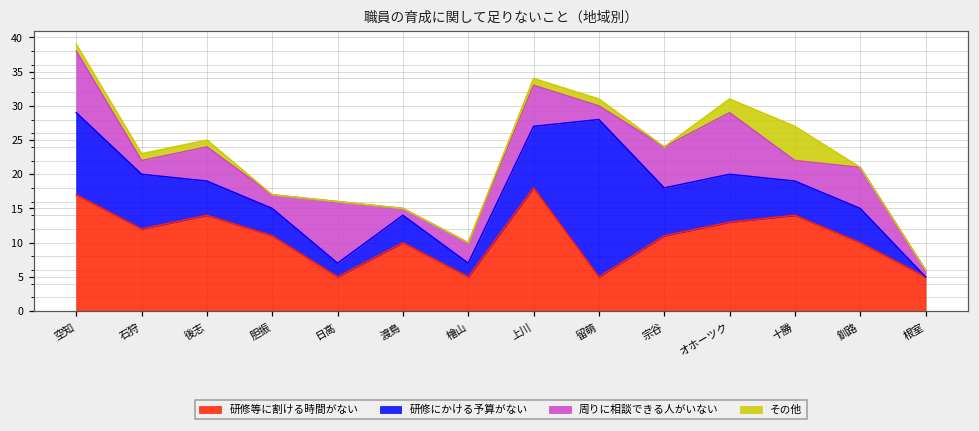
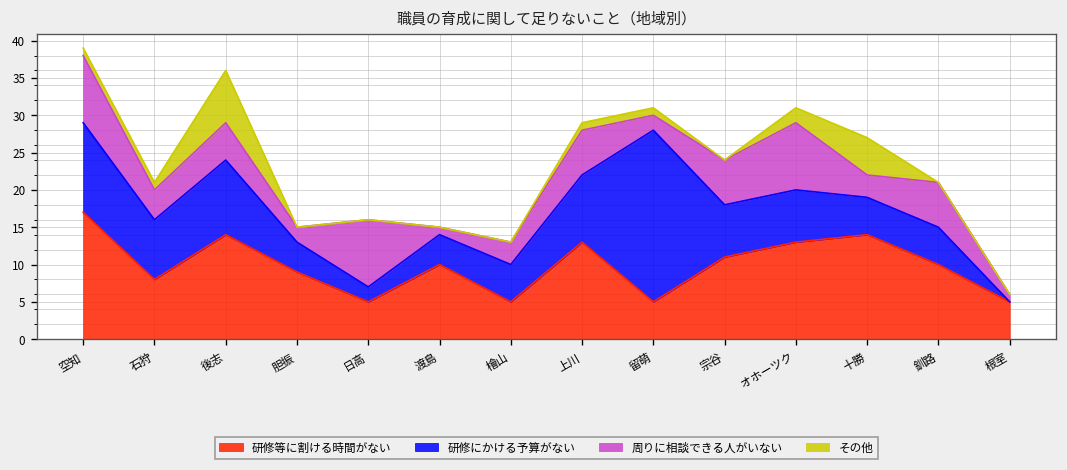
  {
    "研修等に割ける時間がない": {
      "空知": 17,
-     "石狩": 12,
+     "石狩": 8,
      "後志": 14,
-     "胆振": 11,
+     "胆振": 9,
      "日高": 5,
      "渡島": 10,
      "檜山": 5,
-     "上川": 18,
+     "上川": 13,
      "留萌": 5,
      "宗谷": 11,
      "オホーツク": 13,
      "十勝": 14,
      "釧路": 10
    },
    "研修にかける予算がない": {
      "空知": 12,
      "石狩": 8,
-     "後志": 5,
+     "後志": 10,
      "胆振": 4,
      "日高": 2,
      "渡島": 4,
-     "檜山": 2,
+     "檜山": 5,
      "上川": 9,
      "留萌": 23,
      "宗谷": 7,
      "オホーツク": 7,
      "十勝": 5,
      "釧路": 5
    },
    "周りに相談できる人がいない": {
      "空知": 9,
-     "石狩": 2,
+     "石狩": 4,
      "後志": 5,
      "上川": 6,
      "留萌": 2,
      "オホーツク": 9,
      "十勝": 3
    },
    "その他": {
      "空知": 1,
      "石狩": 1,
-     "後志": 1,
+     "後志": 7,
      "上川": 1,
      "留萌": 1,
      "オホーツク": 2,
      "十勝": 5
    }
  }
